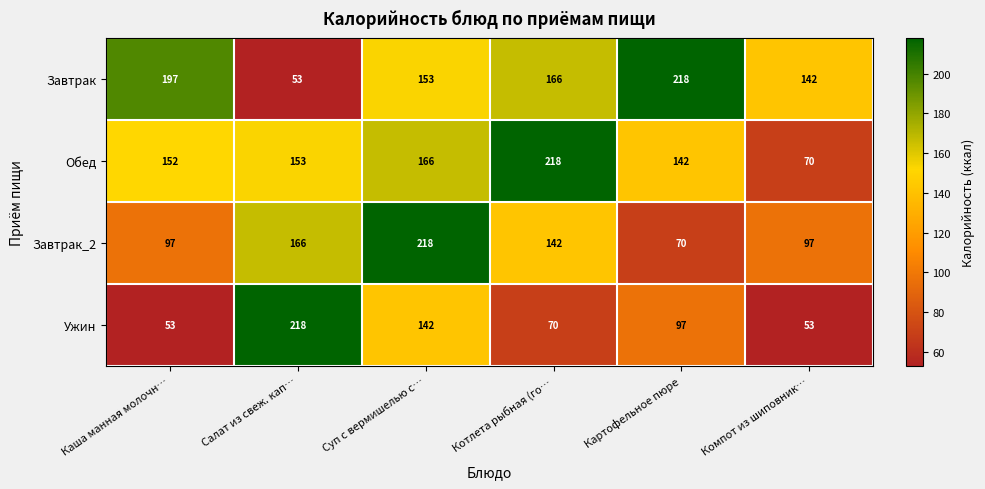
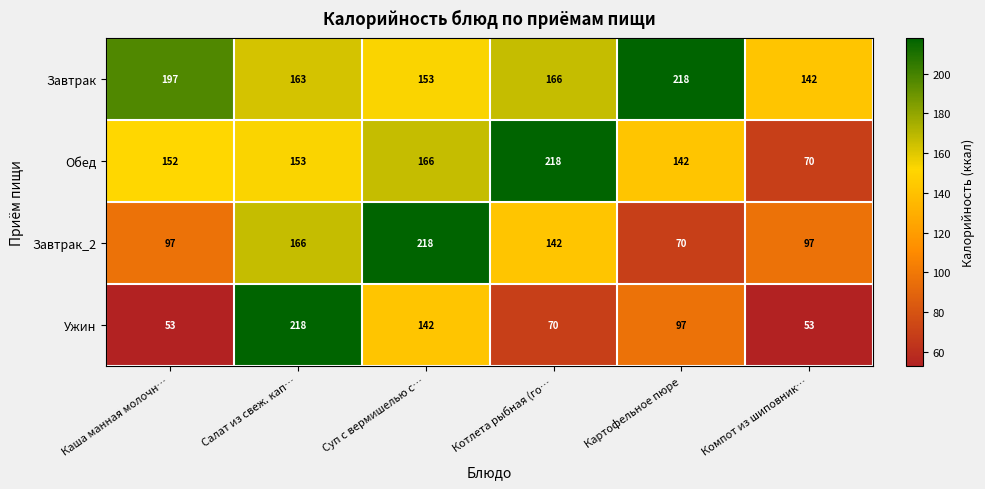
  {
    "Завтрак": {
      "Каша манная молочн…": 197,
-     "Салат из свеж. кап…": 53,
+     "Салат из свеж. кап…": 163,
      "Суп с вермишелью с…": 153,
      "Котлета рыбная (го…": 166,
      "Картофельное пюре": 218,
      "Компот из шиповник…": 142
    },
    "Обед": {
      "Каша манная молочн…": 152,
      "Салат из свеж. кап…": 153,
      "Суп с вермишелью с…": 166,
      "Котлета рыбная (го…": 218,
      "Картофельное пюре": 142,
      "Компот из шиповник…": 70
    },
    "Завтрак_2": {
      "Каша манная молочн…": 97,
      "Салат из свеж. кап…": 166,
      "Суп с вермишелью с…": 218,
      "Котлета рыбная (го…": 142,
      "Картофельное пюре": 70,
      "Компот из шиповник…": 97
    },
    "Ужин": {
      "Каша манная молочн…": 53,
      "Салат из свеж. кап…": 218,
      "Суп с вермишелью с…": 142,
      "Котлета рыбная (го…": 70,
      "Картофельное пюре": 97,
      "Компот из шиповник…": 53
    }
  }
